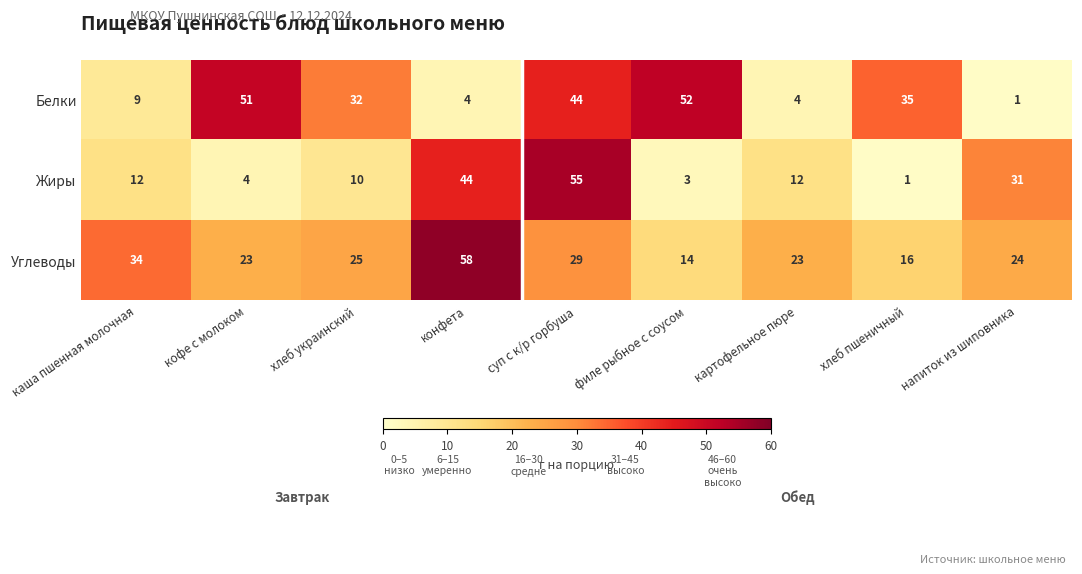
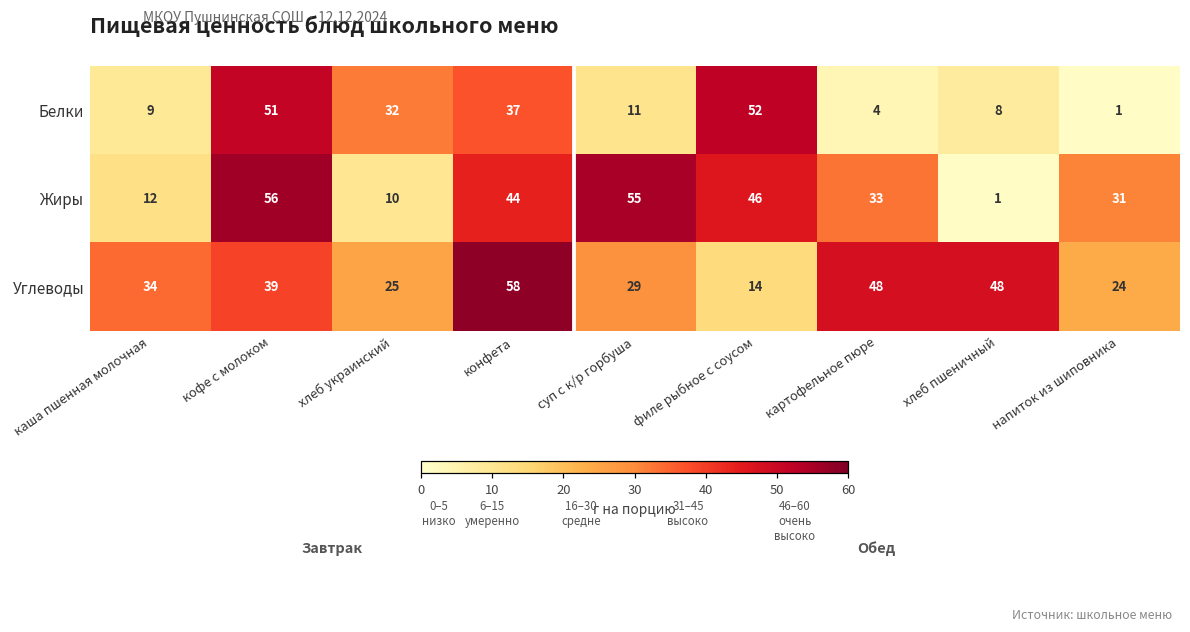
  {
    "Белки": {
      "каша пшенная молочная": 9,
      "кофе с молоком": 51,
      "хлеб украинский": 32,
-     "конфета": 4,
-     "суп с к/р горбуша": 44,
+     "конфета": 37,
+     "суп с к/р горбуша": 11,
      "филе рыбное с соусом": 52,
      "картофельное пюре": 4,
-     "хлеб пшеничный": 35,
+     "хлеб пшеничный": 8,
      "напиток из шиповника": 1
    },
    "Жиры": {
      "каша пшенная молочная": 12,
-     "кофе с молоком": 4,
+     "кофе с молоком": 56,
      "хлеб украинский": 10,
      "конфета": 44,
      "суп с к/р горбуша": 55,
-     "филе рыбное с соусом": 3,
-     "картофельное пюре": 12,
+     "филе рыбное с соусом": 46,
+     "картофельное пюре": 33,
      "хлеб пшеничный": 1,
      "напиток из шиповника": 31
    },
    "Углеводы": {
      "каша пшенная молочная": 34,
-     "кофе с молоком": 23,
+     "кофе с молоком": 39,
      "хлеб украинский": 25,
      "конфета": 58,
      "суп с к/р горбуша": 29,
      "филе рыбное с соусом": 14,
-     "картофельное пюре": 23,
-     "хлеб пшеничный": 16,
+     "картофельное пюре": 48,
+     "хлеб пшеничный": 48,
      "напиток из шиповника": 24
    }
  }
